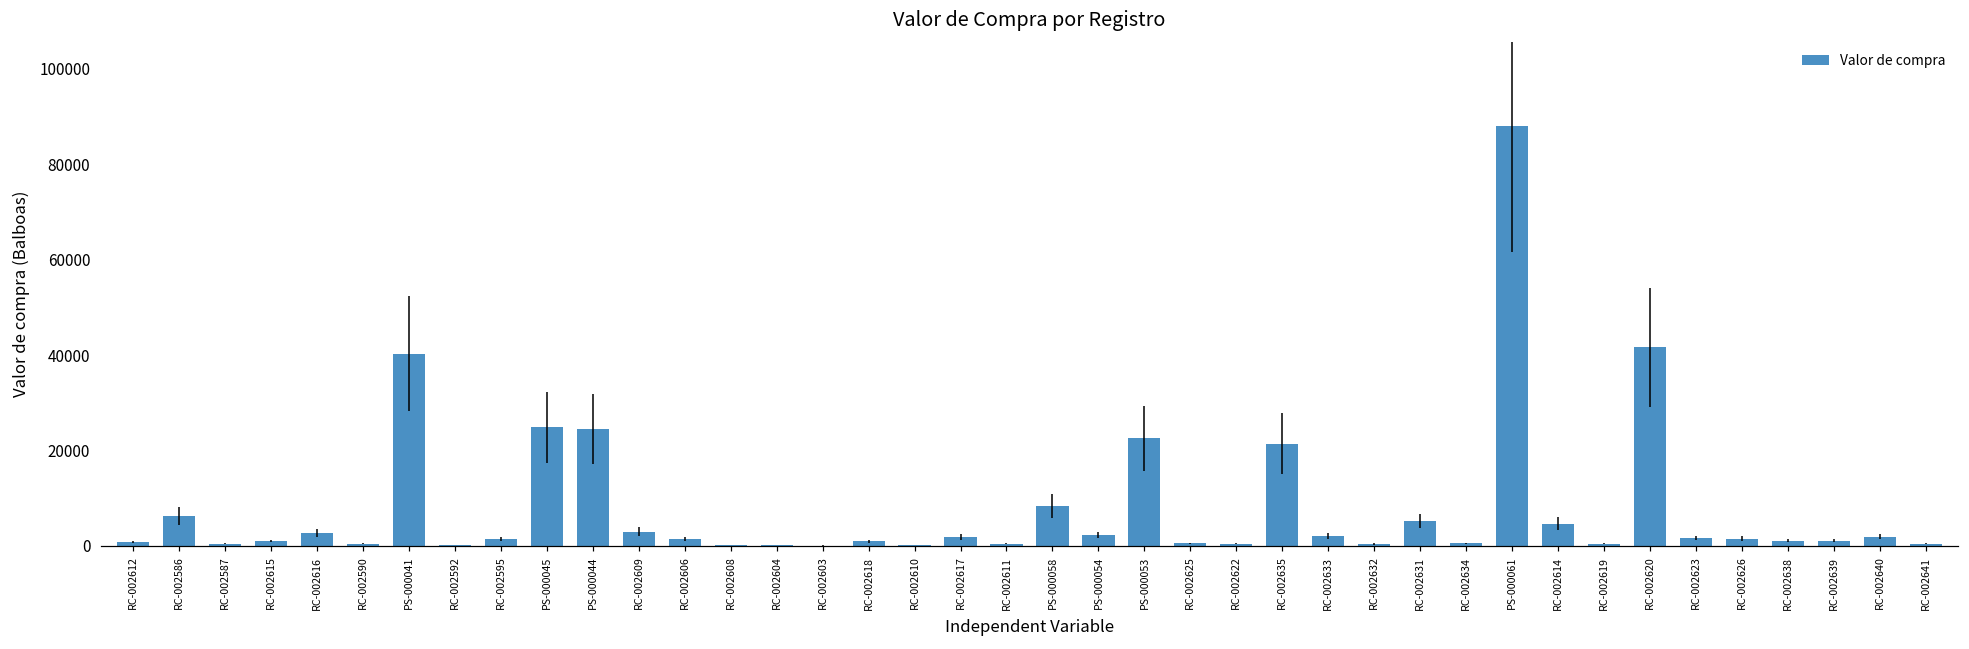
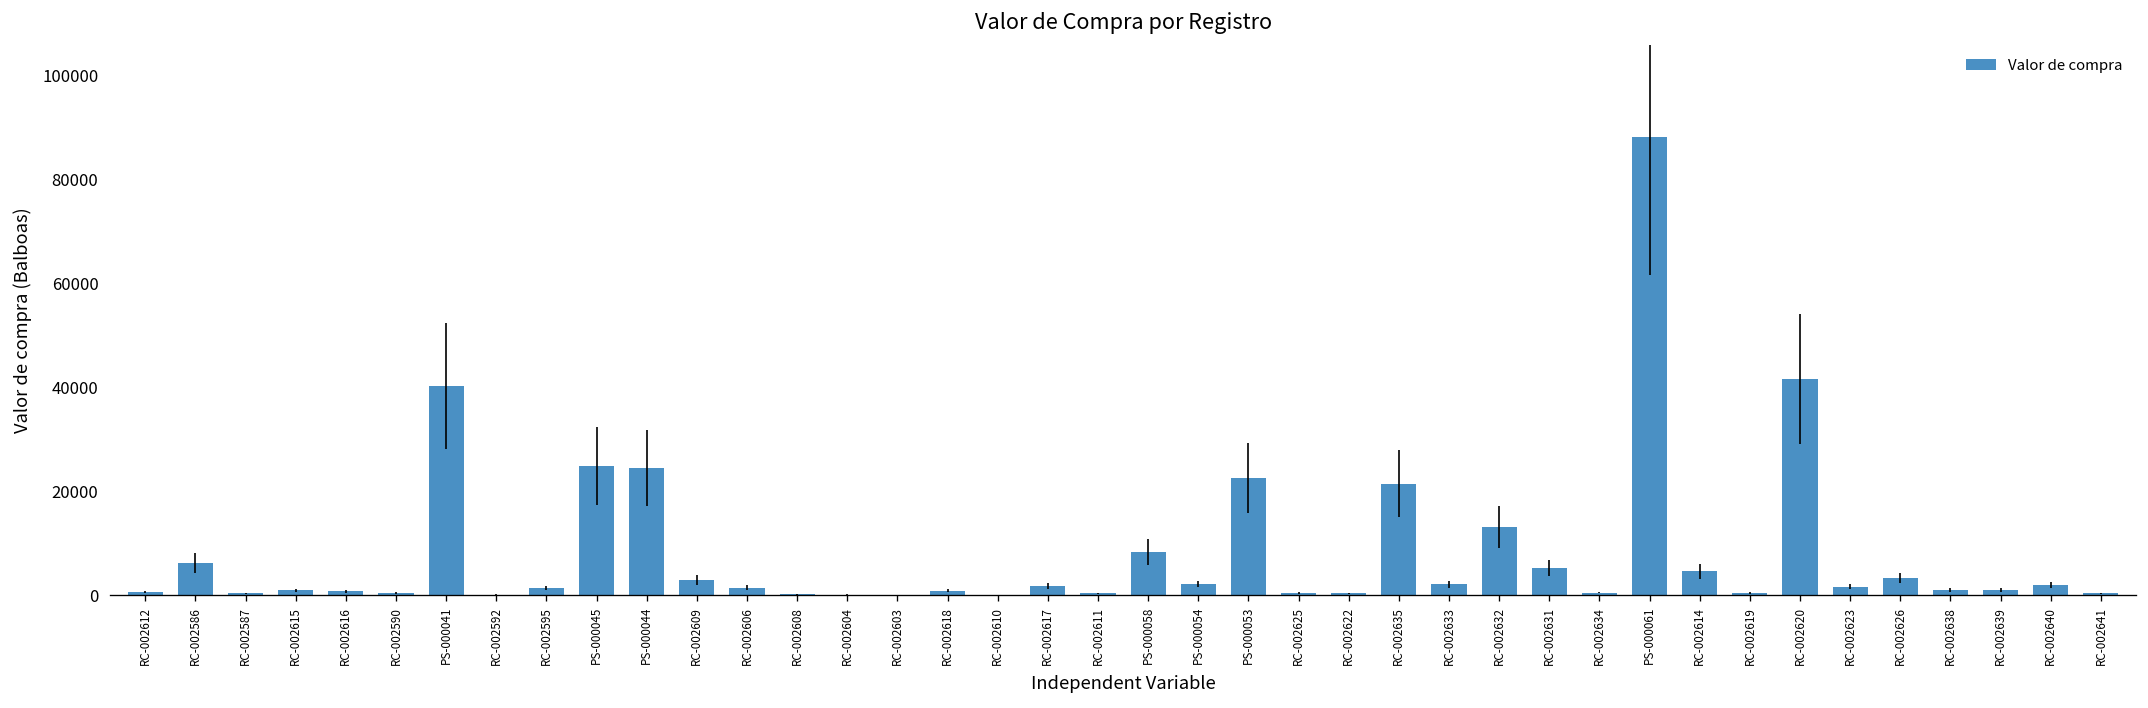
  {
    "RC-002612": 1000,
    "RC-002586": 6000,
    "RC-002615": 1000,
-   "RC-002616": 3000,
+   "RC-002616": 1000,
    "PS-000041": 40000,
    "RC-002595": 1000,
    "PS-000045": 25000,
    "PS-000044": 24000,
    "RC-002609": 3000,
    "RC-002606": 1000,
    "RC-002618": 1000,
    "RC-002617": 2000,
    "PS-000058": 8000,
    "PS-000054": 2000,
    "PS-000053": 23000,
    "RC-002635": 21000,
    "RC-002633": 2000,
-   "RC-002632": 0,
+   "RC-002632": 13000,
    "RC-002631": 5000,
    "PS-000061": 88000,
    "RC-002614": 5000,
    "RC-002620": 42000,
    "RC-002623": 2000,
-   "RC-002626": 2000,
+   "RC-002626": 3000,
    "RC-002638": 1000,
    "RC-002639": 1000,
    "RC-002640": 2000
  }
